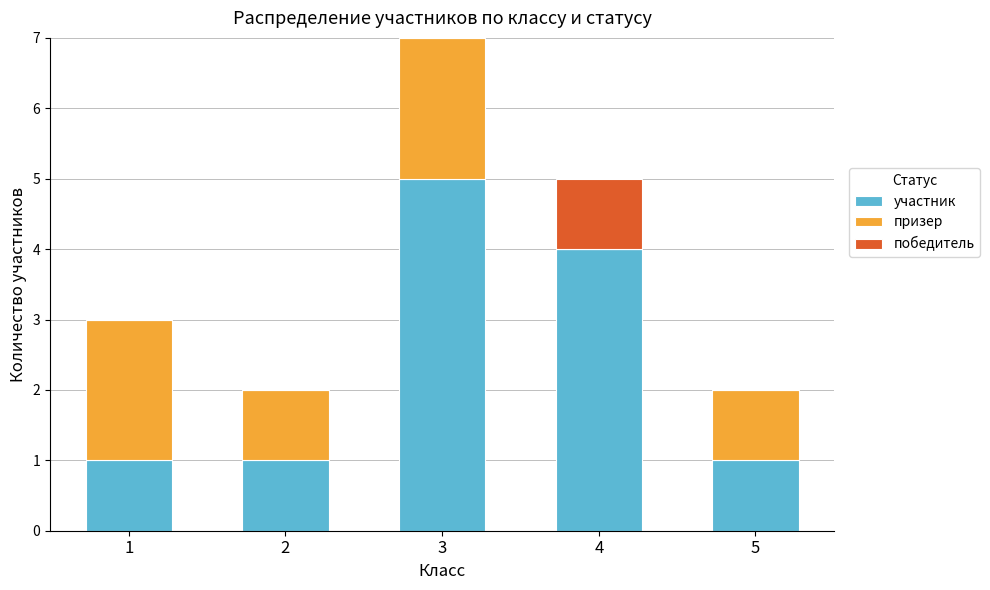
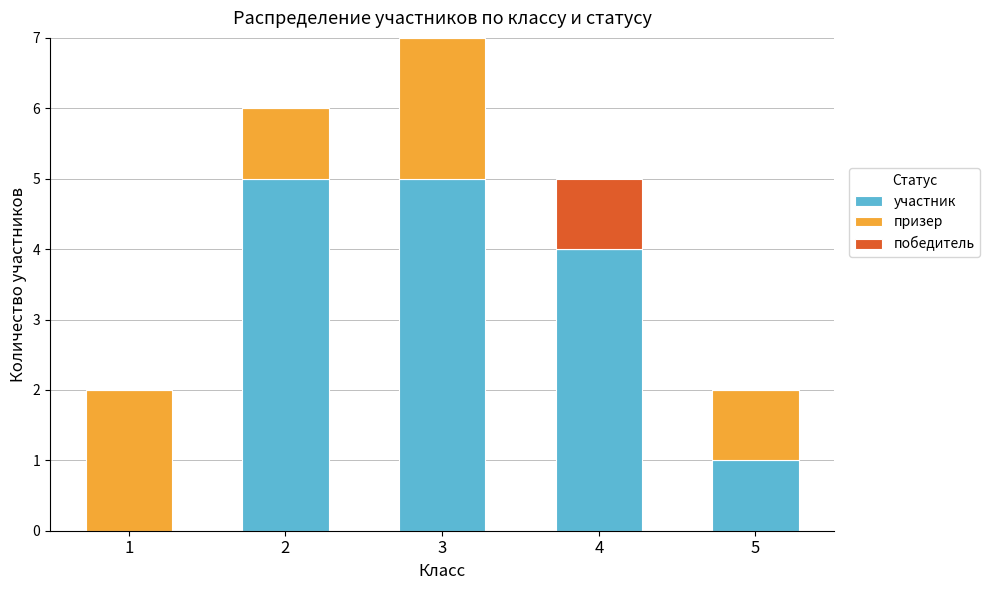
  {
    "участник": {
-     "1": 1,
-     "2": 1,
+     "1": 0,
+     "2": 5,
      "3": 5,
      "4": 4,
      "5": 1
    }
  }
